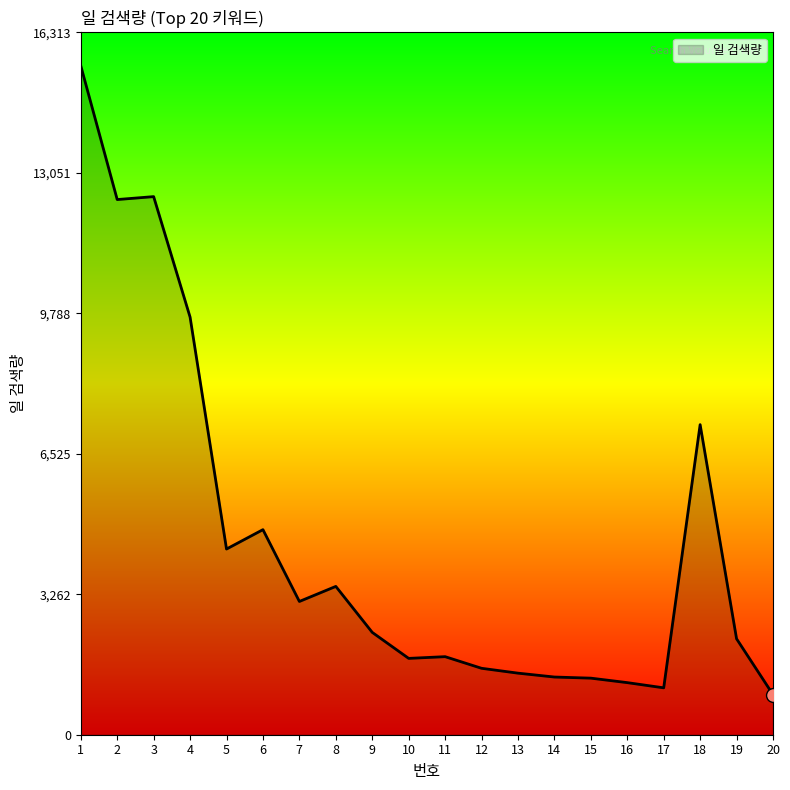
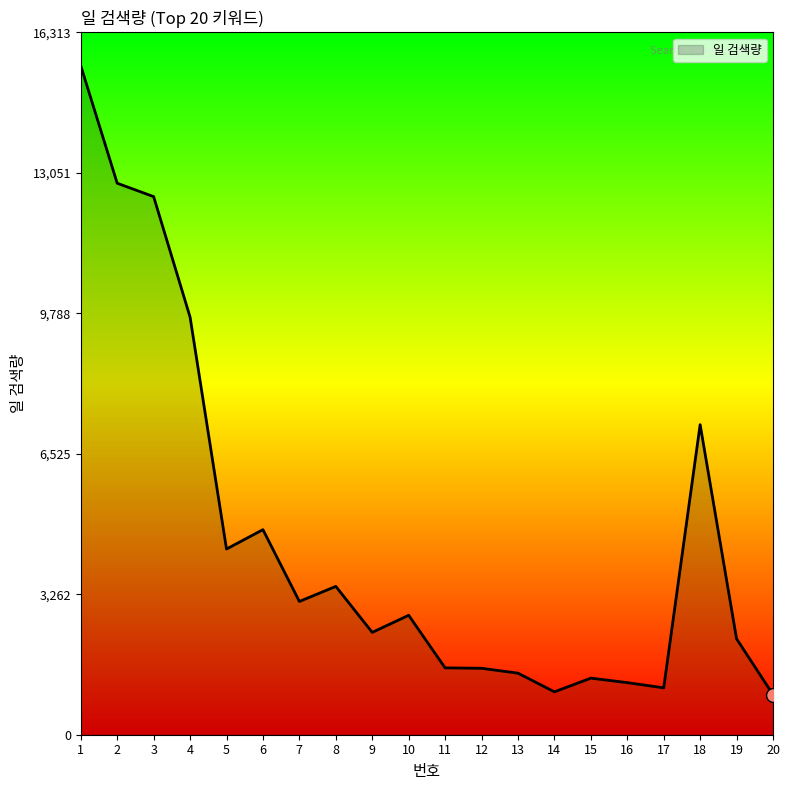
  {
    "일 검색량": {
      "1": "15,500",
-     "2": "12,400",
+     "2": "12,800",
      "3": "12,500",
      "4": "9,700",
      "5": "4,300",
      "6": "4,800",
      "7": "3,100",
      "8": "3,400",
      "9": "2,400",
-     "10": "1,800",
-     "11": "1,800",
+     "10": "2,800",
+     "11": "1,600",
      "12": "1,500",
      "13": "1,400",
-     "14": "1,300",
+     "14": "1,000",
      "15": "1,300",
      "16": "1,200",
      "17": "1,100",
      "18": "7,200",
      "19": "2,200"
    }
  }
